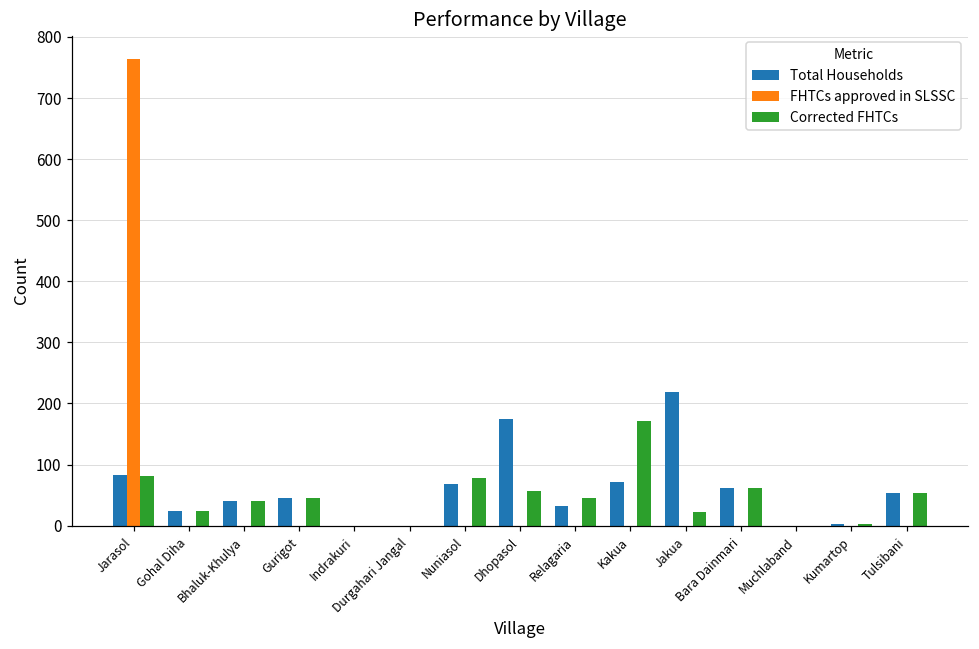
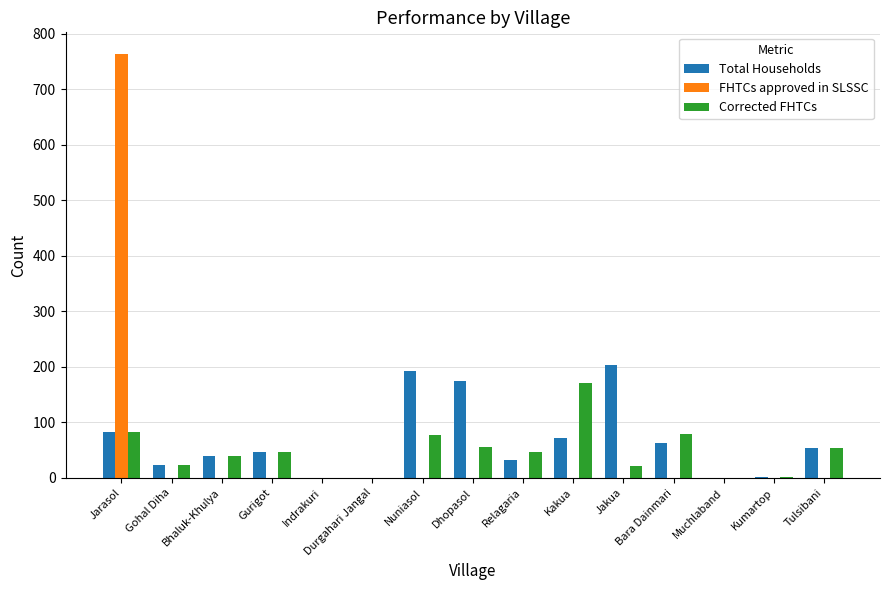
  {
    "Total Households": {
      "Jarasol": 80,
      "Gohal Diha": 20,
      "Bhaluk-Khulya": 40,
      "Gurigot": 50,
      "Indrakuri": 0,
      "Durgahari Jangal": 0,
-     "Nuniasol": 70,
+     "Nuniasol": 190,
      "Dhopasol": 180,
      "Relagaria": 30,
      "Kakua": 70,
-     "Jakua": 220,
+     "Jakua": 200,
      "Bara Dainmari": 60,
      "Muchlaband": 0,
      "Tulsibani": 50
    },
    "FHTCs approved in SLSSC": {
      "Jarasol": 760,
      "Gohal Diha": 0,
      "Bhaluk-Khulya": 0,
      "Gurigot": 0,
      "Indrakuri": 0,
      "Durgahari Jangal": 0,
      "Nuniasol": 0,
      "Dhopasol": 0,
      "Relagaria": 0,
      "Kakua": 0,
      "Jakua": 0,
      "Bara Dainmari": 0,
      "Muchlaband": 0,
      "Kumartop": 0,
      "Tulsibani": 0
    },
    "Corrected FHTCs": {
      "Jarasol": 80,
      "Gohal Diha": 20,
      "Bhaluk-Khulya": 40,
      "Gurigot": 50,
      "Indrakuri": 0,
      "Durgahari Jangal": 0,
      "Nuniasol": 80,
      "Dhopasol": 60,
      "Relagaria": 50,
      "Kakua": 170,
      "Jakua": 20,
-     "Bara Dainmari": 60,
+     "Bara Dainmari": 80,
      "Muchlaband": 0,
      "Tulsibani": 50
    }
  }
